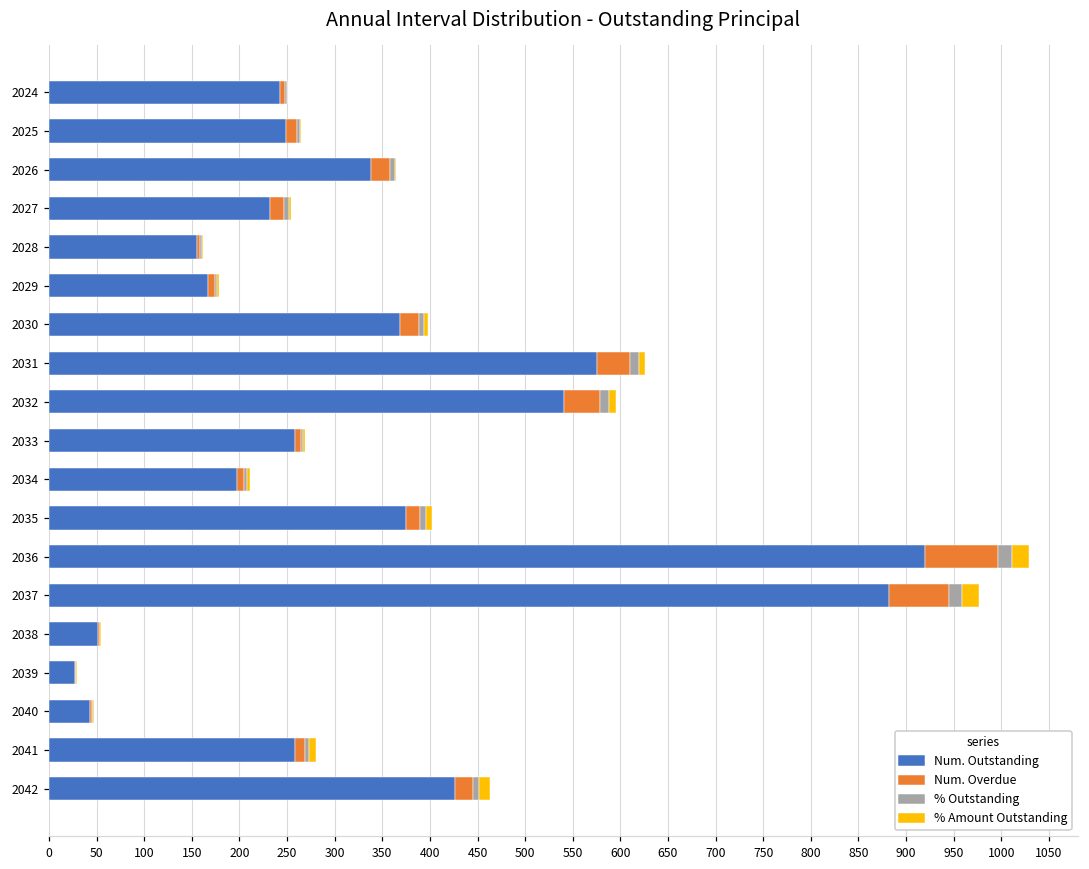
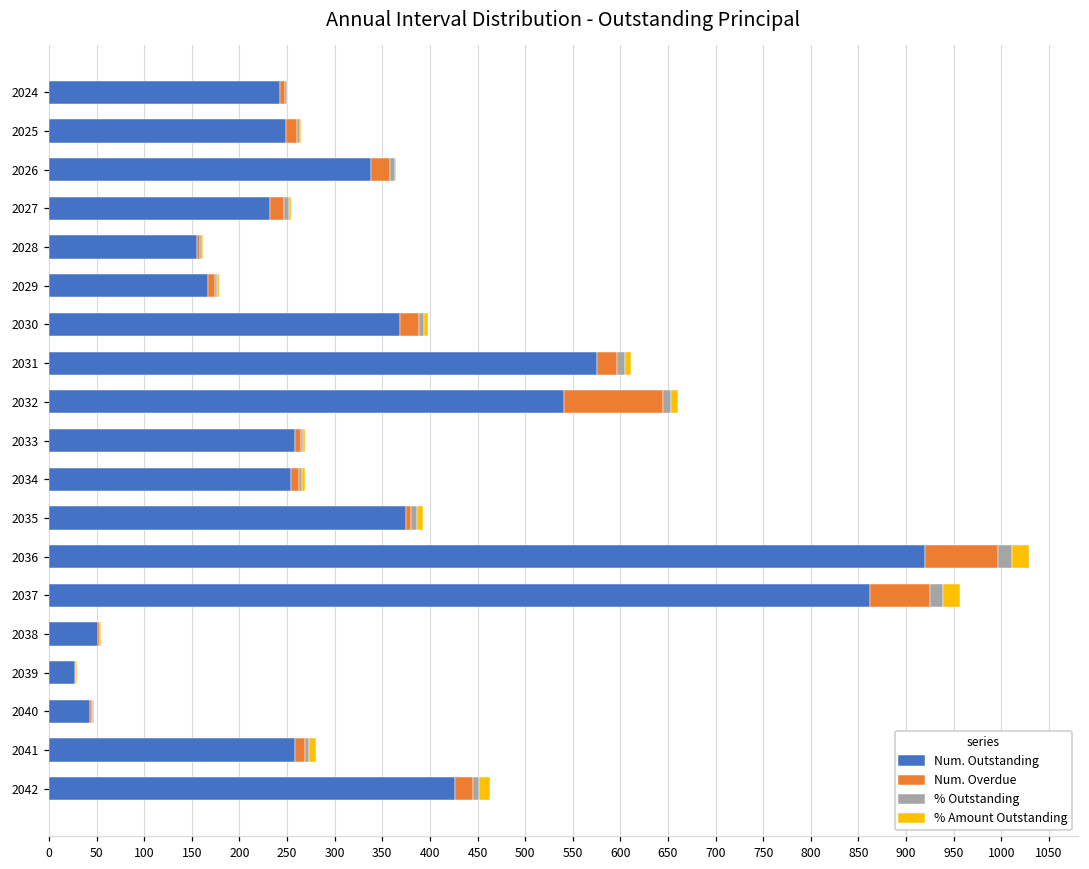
  {
    "Num. Outstanding": {
      "2024": 240,
      "2025": 250,
      "2026": 340,
      "2027": 230,
      "2028": 160,
      "2029": 170,
      "2030": 370,
      "2031": 580,
      "2032": 540,
      "2033": 260,
-     "2034": 200,
+     "2034": 250,
      "2035": 380,
      "2036": 920,
-     "2037": 880,
+     "2037": 860,
      "2038": 50,
      "2039": 30,
      "2040": 40,
      "2041": 260,
      "2042": 430
    },
    "Num. Overdue": {
      "2024": 10,
      "2025": 10,
      "2026": 20,
      "2027": 20,
      "2028": 0,
      "2029": 10,
      "2030": 20,
-     "2031": 40,
-     "2032": 40,
+     "2031": 20,
+     "2032": 100,
      "2033": 10,
      "2034": 10,
-     "2035": 20,
+     "2035": 10,
      "2036": 80,
      "2037": 60,
      "2041": 10,
      "2042": 20
    },
    "% Outstanding": {
      "2025": 0,
      "2026": 10,
      "2027": 10,
      "2030": 10,
      "2031": 10,
      "2032": 10,
      "2034": 0,
      "2035": 10,
      "2036": 10,
      "2037": 10,
      "2041": 0,
      "2042": 10
    },
    "% Amount Outstanding": {
      "2030": 0,
      "2031": 10,
      "2032": 10,
      "2034": 0,
      "2035": 10,
      "2036": 20,
      "2037": 20,
      "2041": 10,
      "2042": 10
    }
  }
